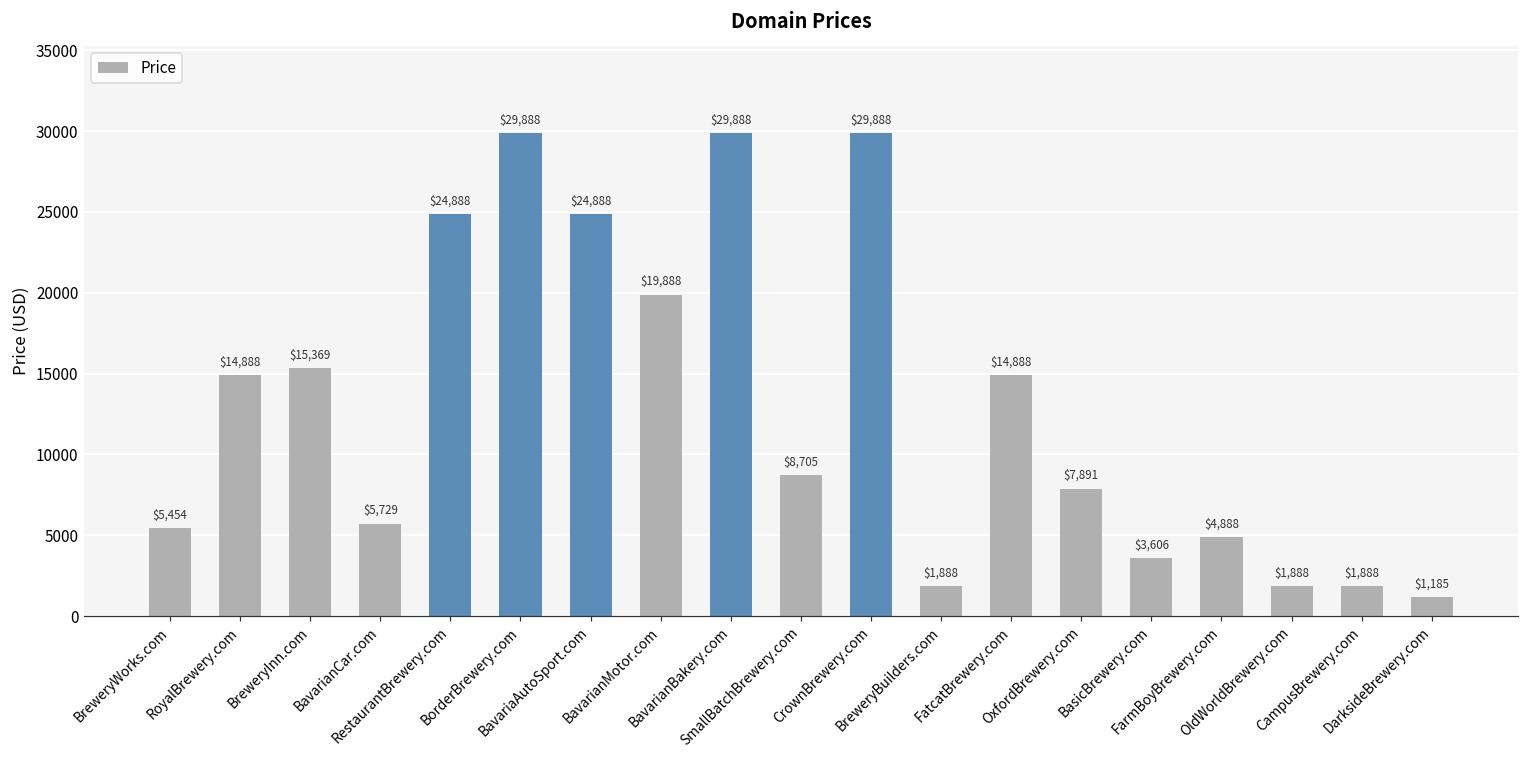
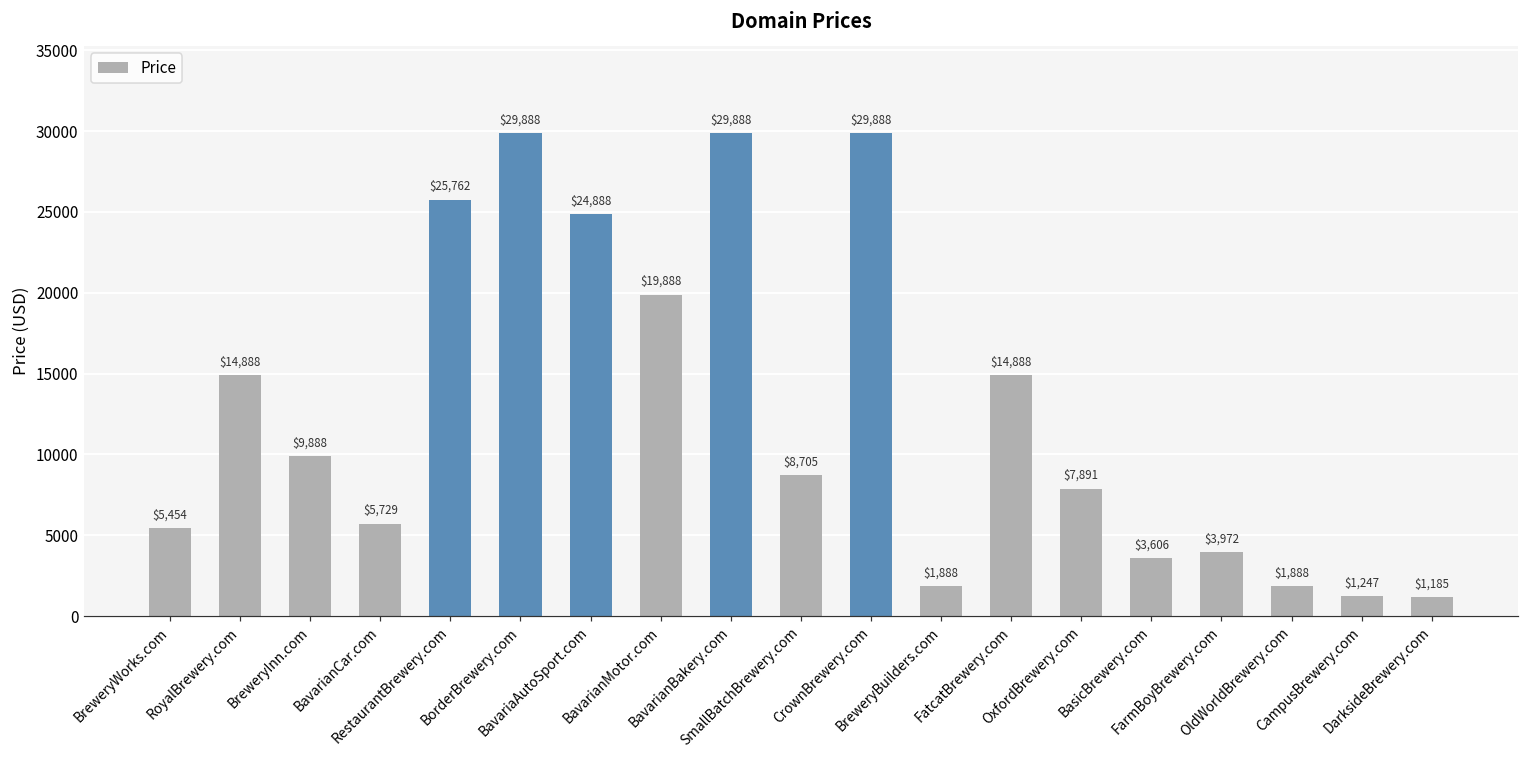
  {
    "BreweryWorks.com": "$5,454",
    "RoyalBrewery.com": "$14,888",
-   "BreweryInn.com": "$15,369",
+   "BreweryInn.com": "$9,888",
    "BavarianCar.com": "$5,729",
-   "RestaurantBrewery.com": "$24,888",
+   "RestaurantBrewery.com": "$25,762",
    "BorderBrewery.com": "$29,888",
    "BavariaAutoSport.com": "$24,888",
    "BavarianMotor.com": "$19,888",
    "BavarianBakery.com": "$29,888",
    "SmallBatchBrewery.com": "$8,705",
    "CrownBrewery.com": "$29,888",
    "BreweryBuilders.com": "$1,888",
    "FatcatBrewery.com": "$14,888",
    "OxfordBrewery.com": "$7,891",
    "BasicBrewery.com": "$3,606",
-   "FarmBoyBrewery.com": "$4,888",
+   "FarmBoyBrewery.com": "$3,972",
    "OldWorldBrewery.com": "$1,888",
-   "CampusBrewery.com": "$1,888",
+   "CampusBrewery.com": "$1,247",
    "DarksideBrewery.com": "$1,185"
  }
